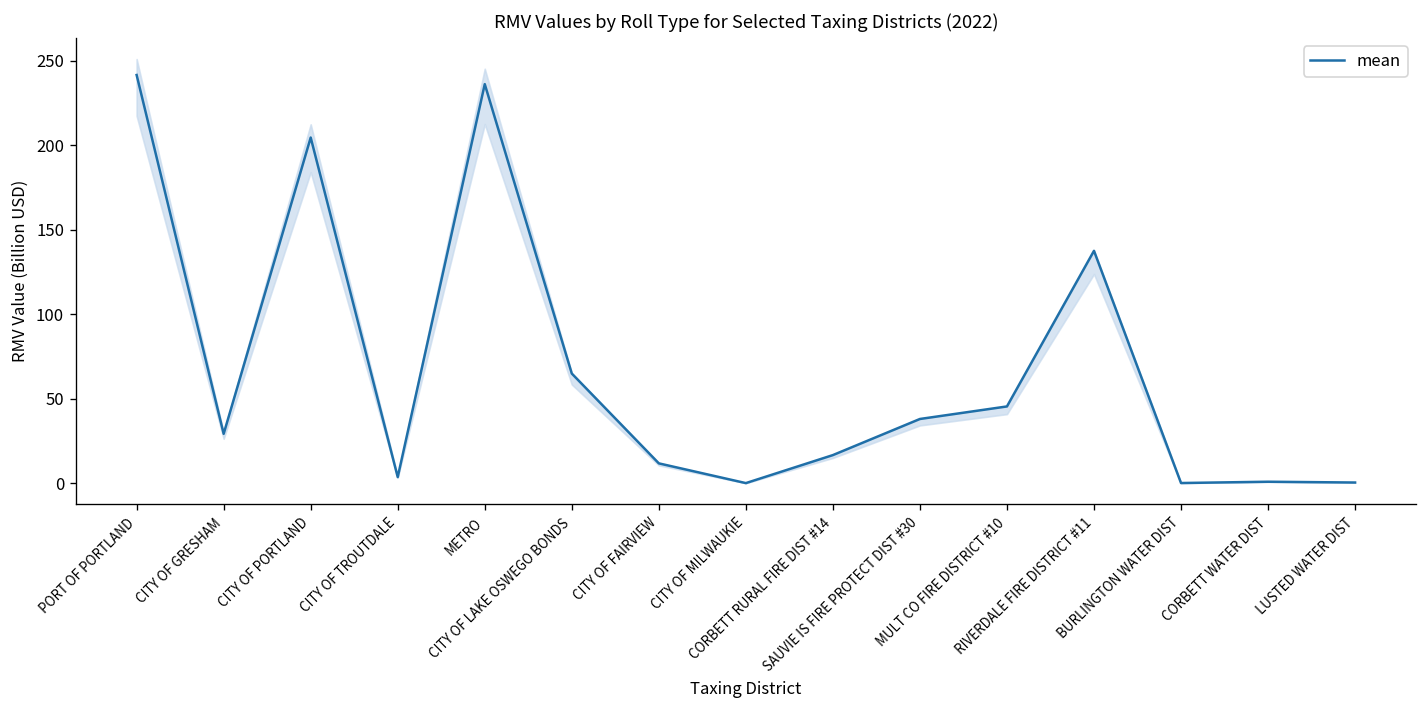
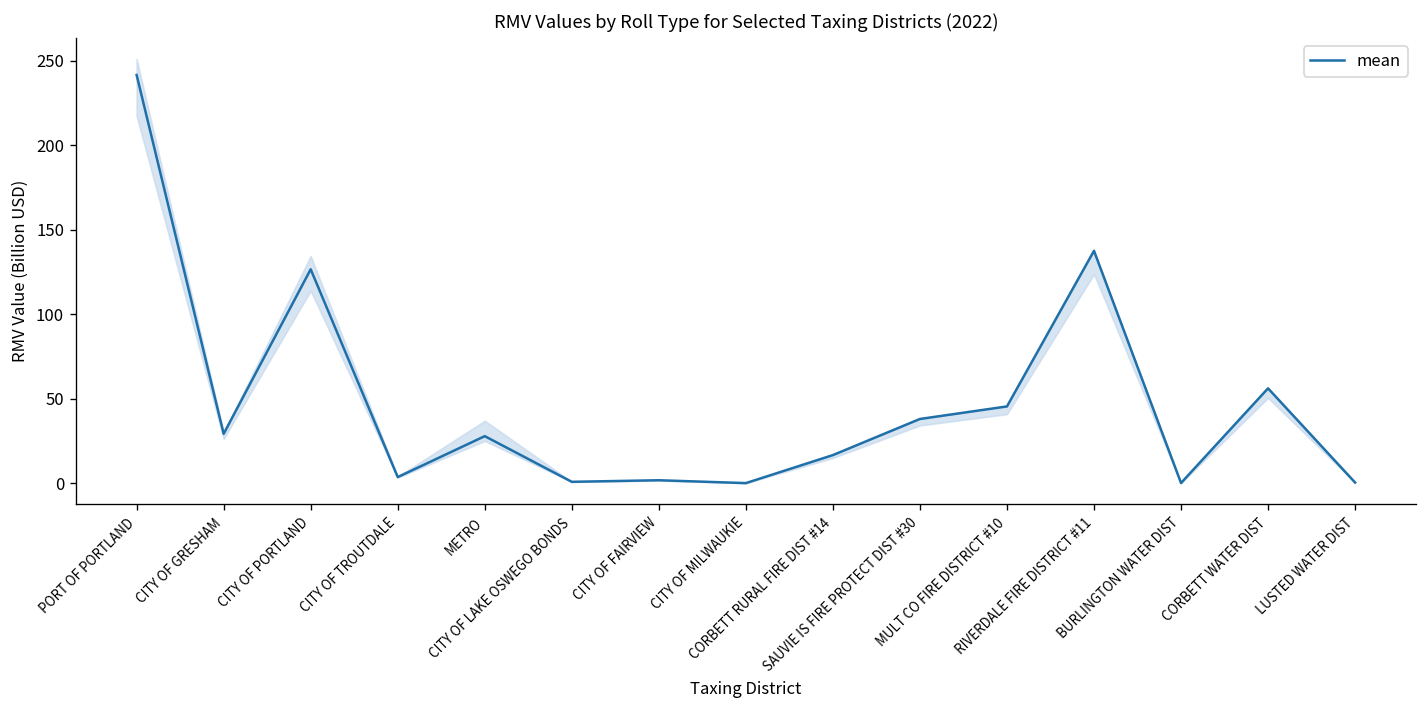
  {
    "mean": {
      "PORT OF PORTLAND": 242,
-     "CITY OF PORTLAND": 204,
-     "METRO": 236,
-     "CITY OF LAKE OSWEGO BONDS": 65,
-     "CITY OF FAIRVIEW": 12,
-     "CORBETT WATER DIST": 1
+     "CITY OF PORTLAND": 127,
+     "METRO": 28,
+     "CITY OF LAKE OSWEGO BONDS": 1,
+     "CITY OF FAIRVIEW": 2,
+     "CORBETT WATER DIST": 56
    }
  }
